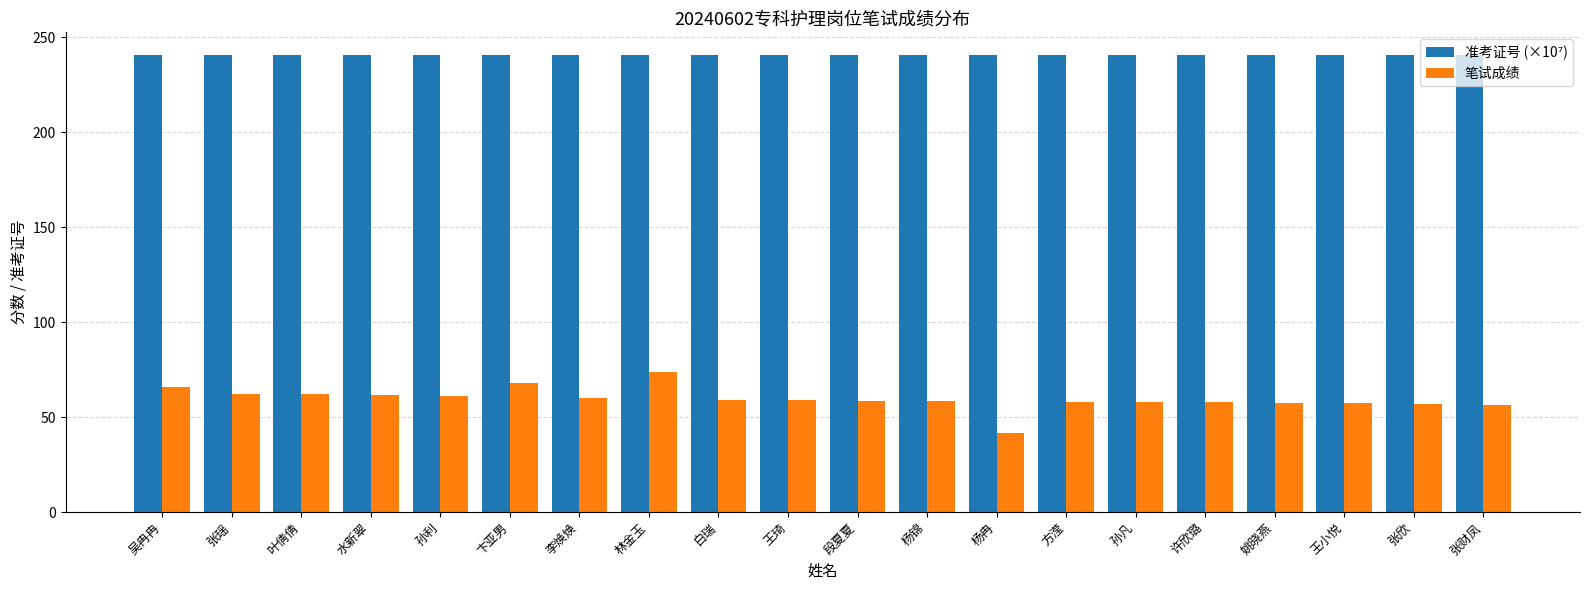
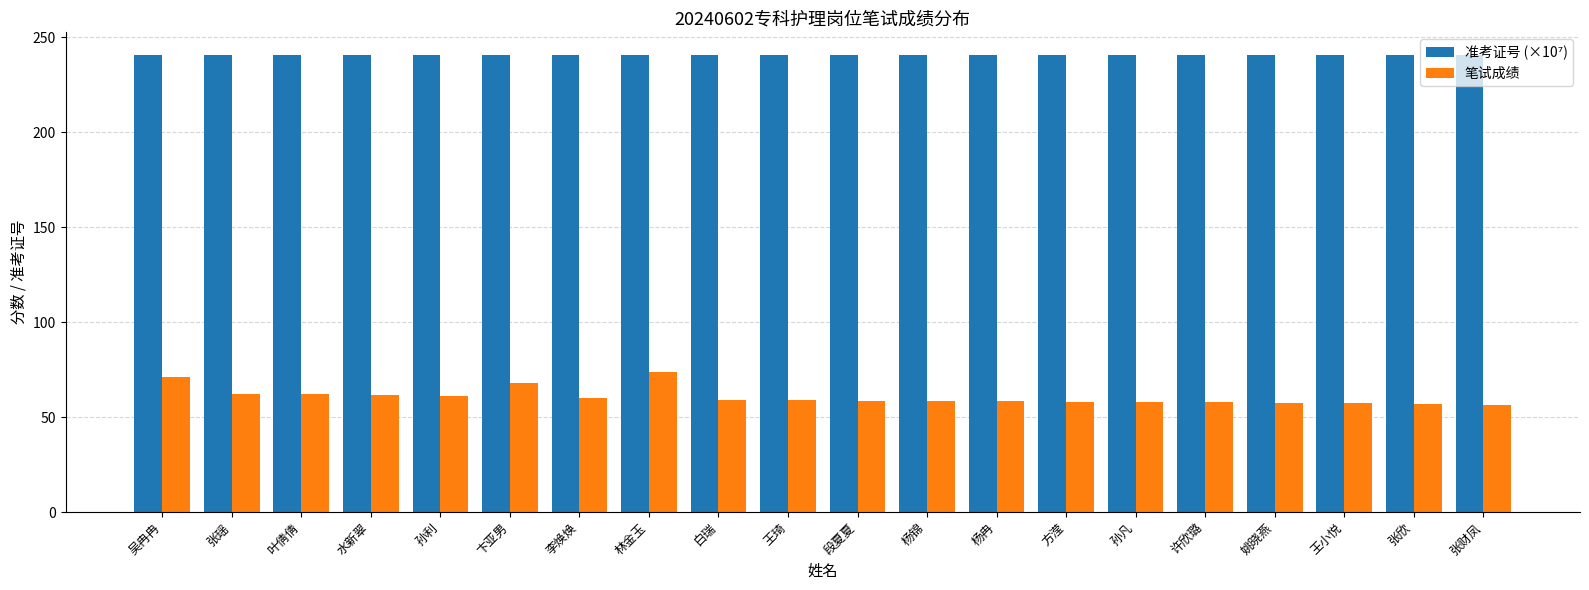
  {
    "准考证号 (×10⁷)": {
      "吴冉冉": 241,
      "张瑶": 241,
      "叶倩倩": 241,
      "水新翠": 241,
      "孙利": 241,
      "卞亚男": 241,
      "李焕焕": 241,
      "林金玉": 241,
      "白瑞": 241,
      "王琦": 241,
      "段夏夏": 241,
      "杨锦": 241,
      "杨冉": 241,
      "方滢": 241,
      "孙凡": 241,
      "许欣璐": 241,
      "姚晓燕": 241,
      "王小悦": 241,
      "张欣": 241
    },
    "笔试成绩": {
-     "吴冉冉": 66,
+     "吴冉冉": 71,
      "张瑶": 62,
      "叶倩倩": 62,
      "水新翠": 62,
      "孙利": 61,
      "卞亚男": 68,
      "李焕焕": 60,
      "林金玉": 74,
      "白瑞": 59,
      "王琦": 59,
      "段夏夏": 58,
      "杨锦": 58,
-     "杨冉": 42,
+     "杨冉": 58,
      "方滢": 58,
      "孙凡": 58,
      "许欣璐": 58,
      "姚晓燕": 57,
      "王小悦": 57,
      "张欣": 57,
      "张财凤": 57
    }
  }
